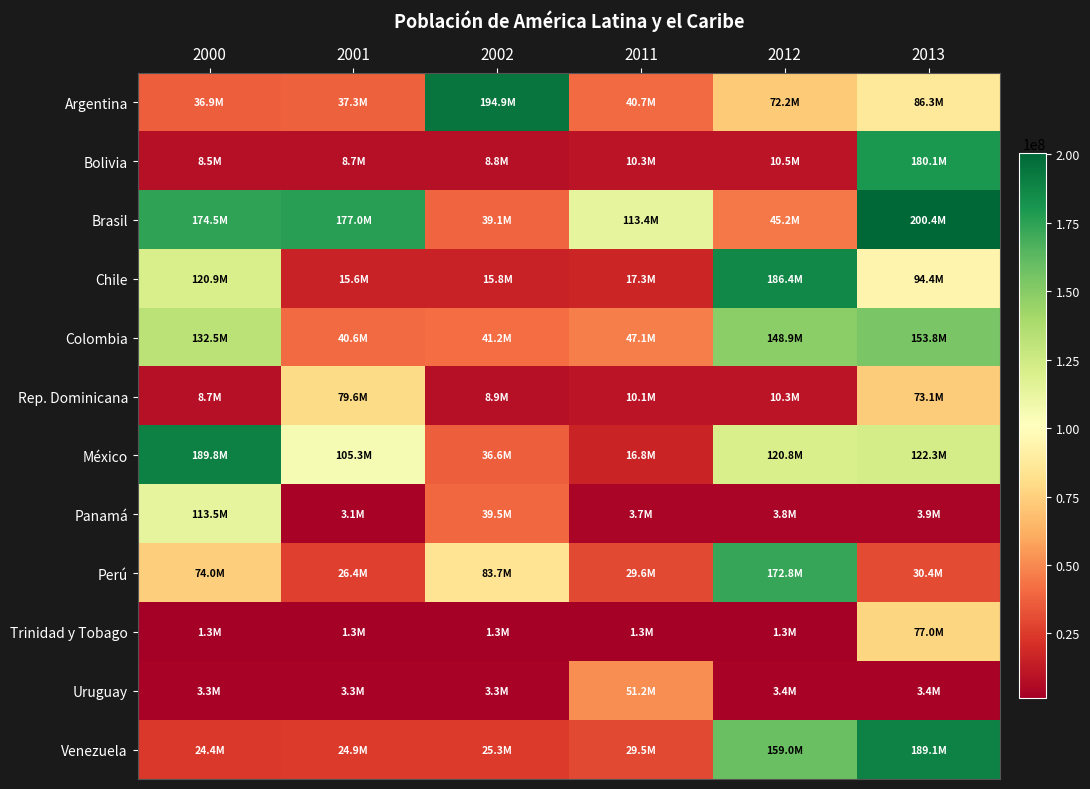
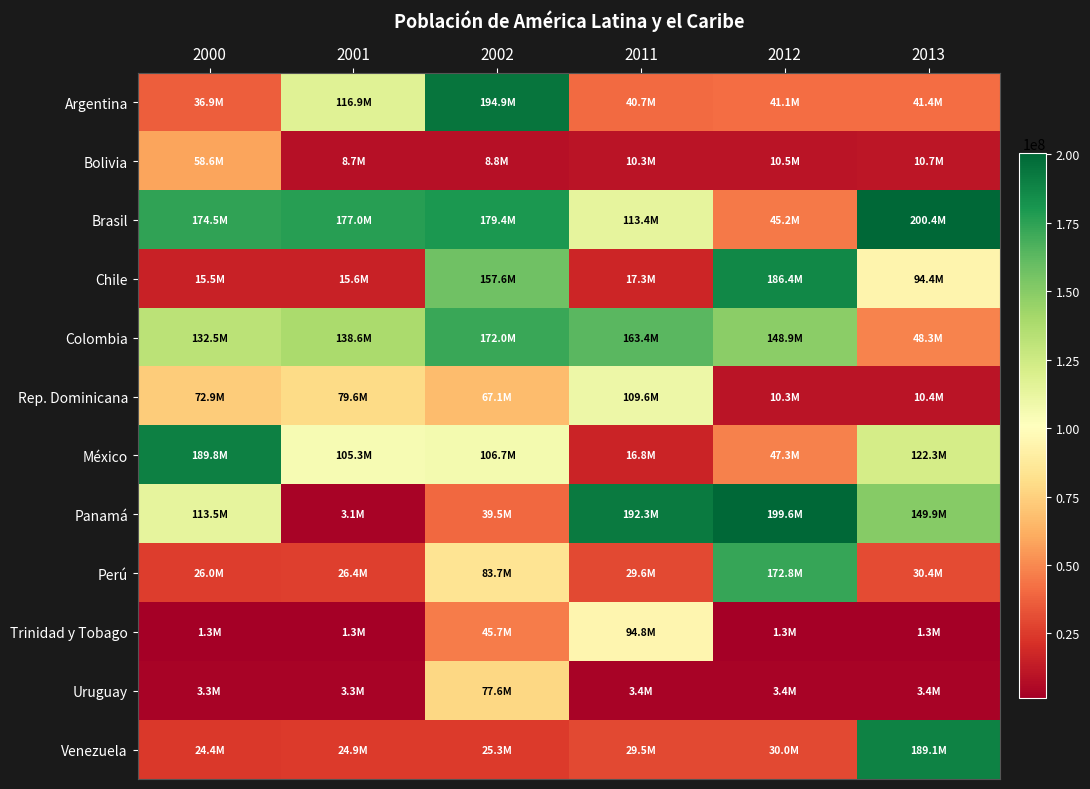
  {
    "Argentina": {
      "2000": "36.9M",
-     "2001": "37.3M",
+     "2001": "116.9M",
      "2002": "194.9M",
      "2011": "40.7M",
-     "2012": "72.2M",
-     "2013": "86.3M"
+     "2012": "41.1M",
+     "2013": "41.4M"
    },
    "Bolivia": {
-     "2000": "8.5M",
+     "2000": "58.6M",
      "2001": "8.7M",
      "2002": "8.8M",
      "2011": "10.3M",
      "2012": "10.5M",
-     "2013": "180.1M"
+     "2013": "10.7M"
    },
    "Brasil": {
      "2000": "174.5M",
      "2001": "177.0M",
-     "2002": "39.1M",
+     "2002": "179.4M",
      "2011": "113.4M",
      "2012": "45.2M",
      "2013": "200.4M"
    },
    "Chile": {
-     "2000": "120.9M",
+     "2000": "15.5M",
      "2001": "15.6M",
-     "2002": "15.8M",
+     "2002": "157.6M",
      "2011": "17.3M",
      "2012": "186.4M",
      "2013": "94.4M"
    },
    "Colombia": {
      "2000": "132.5M",
-     "2001": "40.6M",
-     "2002": "41.2M",
-     "2011": "47.1M",
+     "2001": "138.6M",
+     "2002": "172.0M",
+     "2011": "163.4M",
      "2012": "148.9M",
-     "2013": "153.8M"
+     "2013": "48.3M"
    },
    "Rep. Dominicana": {
-     "2000": "8.7M",
+     "2000": "72.9M",
      "2001": "79.6M",
-     "2002": "8.9M",
-     "2011": "10.1M",
+     "2002": "67.1M",
+     "2011": "109.6M",
      "2012": "10.3M",
-     "2013": "73.1M"
+     "2013": "10.4M"
    },
    "México": {
      "2000": "189.8M",
      "2001": "105.3M",
-     "2002": "36.6M",
+     "2002": "106.7M",
      "2011": "16.8M",
-     "2012": "120.8M",
+     "2012": "47.3M",
      "2013": "122.3M"
    },
    "Panamá": {
      "2000": "113.5M",
      "2001": "3.1M",
      "2002": "39.5M",
-     "2011": "3.7M",
-     "2012": "3.8M",
-     "2013": "3.9M"
+     "2011": "192.3M",
+     "2012": "199.6M",
+     "2013": "149.9M"
    },
    "Perú": {
-     "2000": "74.0M",
+     "2000": "26.0M",
      "2001": "26.4M",
      "2002": "83.7M",
      "2011": "29.6M",
      "2012": "172.8M",
      "2013": "30.4M"
    },
    "Trinidad y Tobago": {
      "2000": "1.3M",
      "2001": "1.3M",
-     "2002": "1.3M",
-     "2011": "1.3M",
+     "2002": "45.7M",
+     "2011": "94.8M",
      "2012": "1.3M",
-     "2013": "77.0M"
+     "2013": "1.3M"
    },
    "Uruguay": {
      "2000": "3.3M",
      "2001": "3.3M",
-     "2002": "3.3M",
-     "2011": "51.2M",
+     "2002": "77.6M",
+     "2011": "3.4M",
      "2012": "3.4M",
      "2013": "3.4M"
    },
    "Venezuela": {
      "2000": "24.4M",
      "2001": "24.9M",
      "2002": "25.3M",
      "2011": "29.5M",
-     "2012": "159.0M",
+     "2012": "30.0M",
      "2013": "189.1M"
    }
  }
